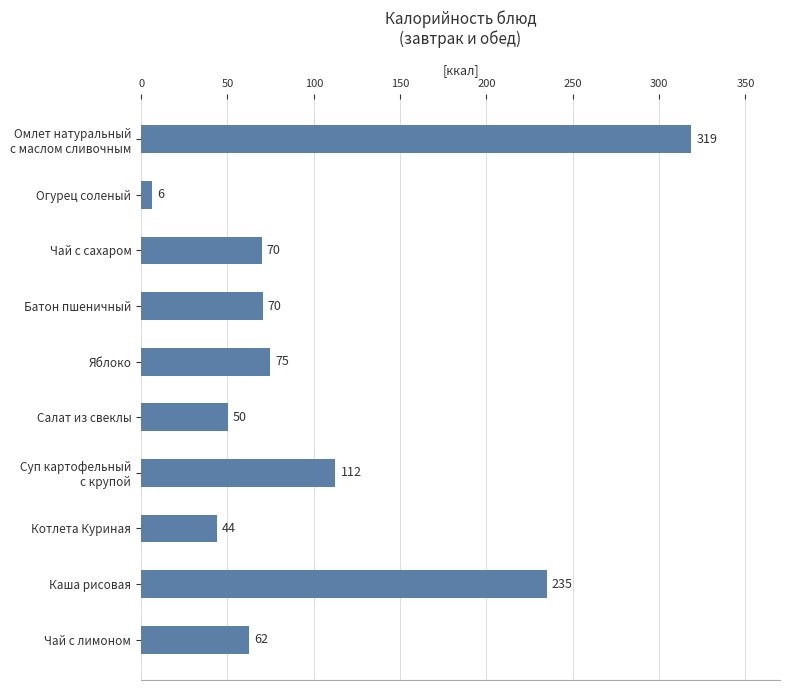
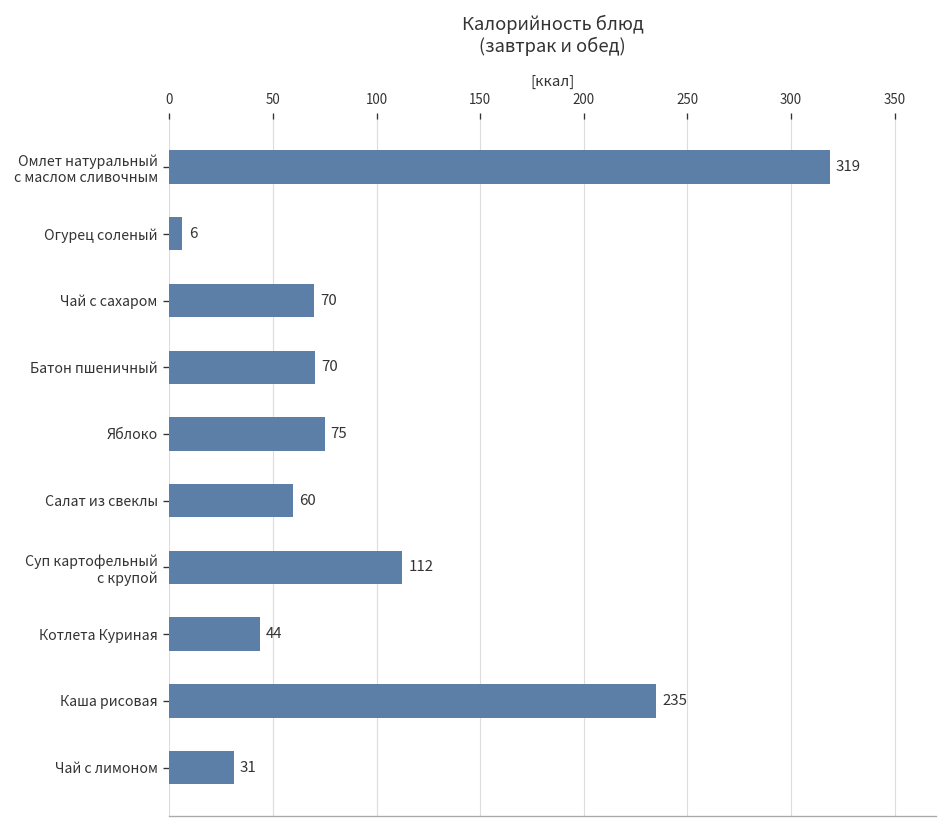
  {
    "Омлет натуральный с маслом сливочным": 319,
    "Огурец соленый": 6,
    "Чай с сахаром": 70,
    "Батон пшеничный": 70,
    "Яблоко": 75,
-   "Салат из свеклы": 50,
+   "Салат из свеклы": 60,
    "Суп картофельный с крупой": 112,
    "Котлета Куриная": 44,
    "Каша рисовая": 235,
-   "Чай с лимоном": 62
+   "Чай с лимоном": 31
  }
